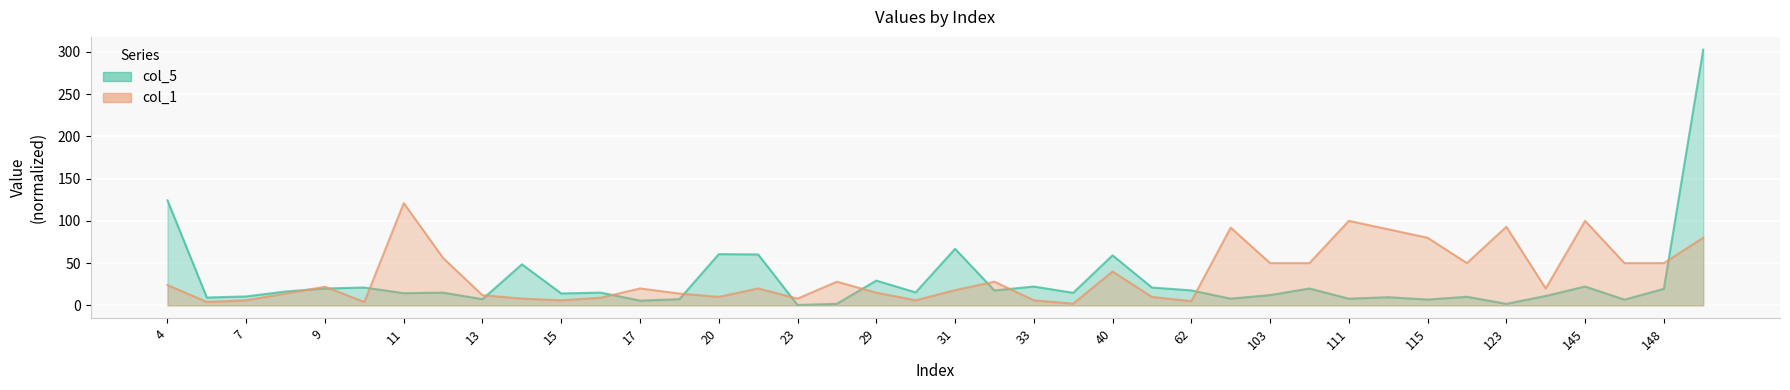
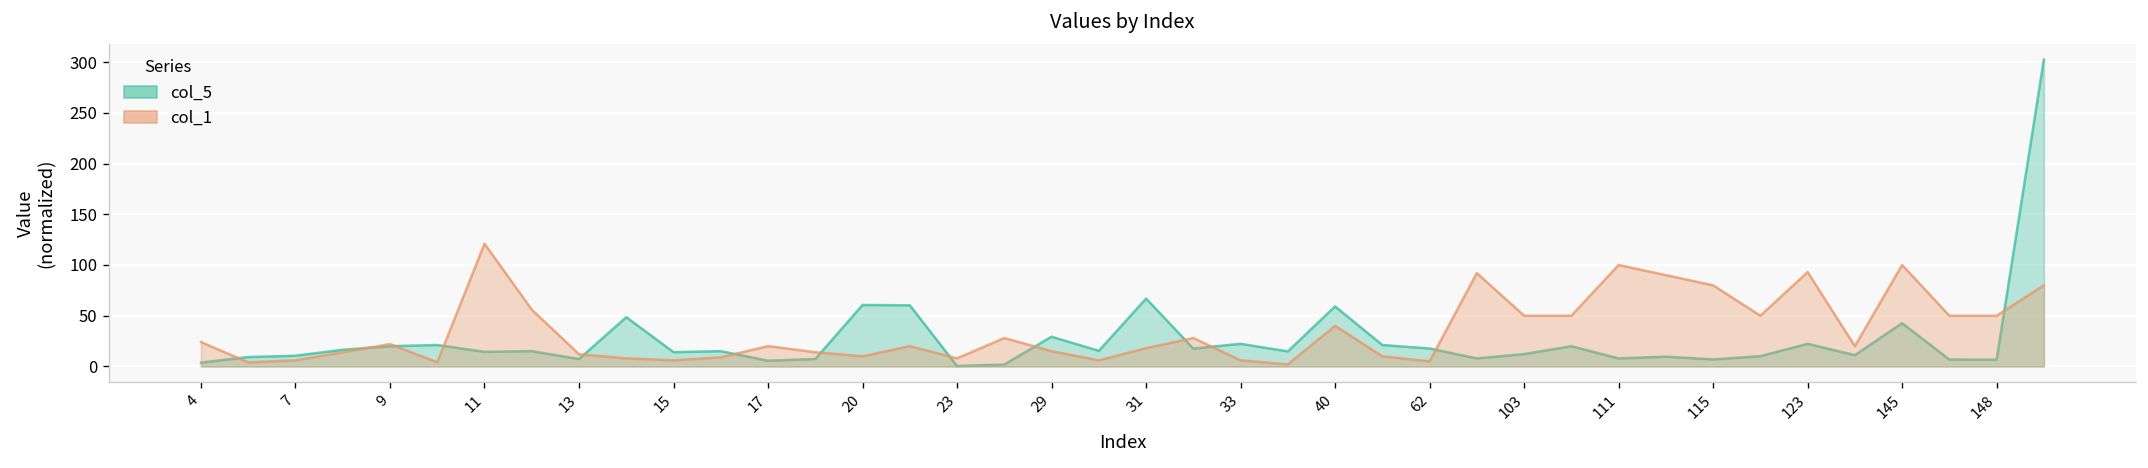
  {
    "col_5": {
-     "4": 120,
+     "4": 0,
      "20": 60,
      "40": 60,
      "62": 20,
      "103": 10,
      "111": 10,
      "115": 10,
-     "123": 0,
-     "145": 20,
-     "148": 20
+     "123": 20,
+     "145": 40,
+     "148": 10
    },
    "col_1": {
      "4": 20,
      "20": 10,
      "40": 40,
      "62": 10,
      "103": 50,
      "111": 100,
      "115": 80,
      "123": 90,
      "145": 100,
      "148": 50
    }
  }
